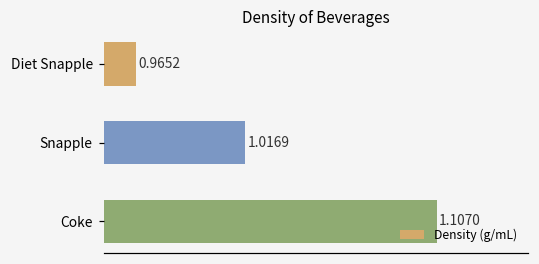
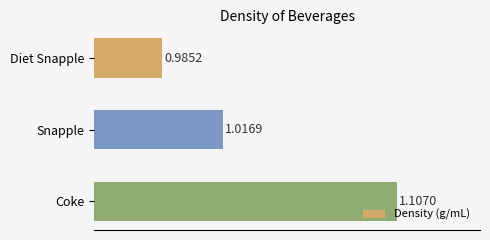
  {
-   "Diet Snapple": 0.9652,
+   "Diet Snapple": 0.9852,
    "Snapple": 1.0169,
    "Coke": 1.1070
  }
